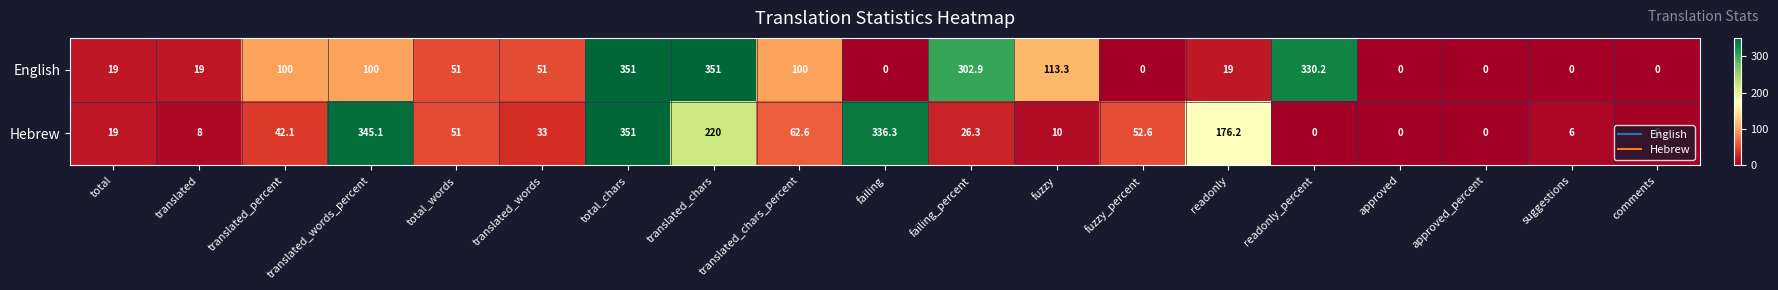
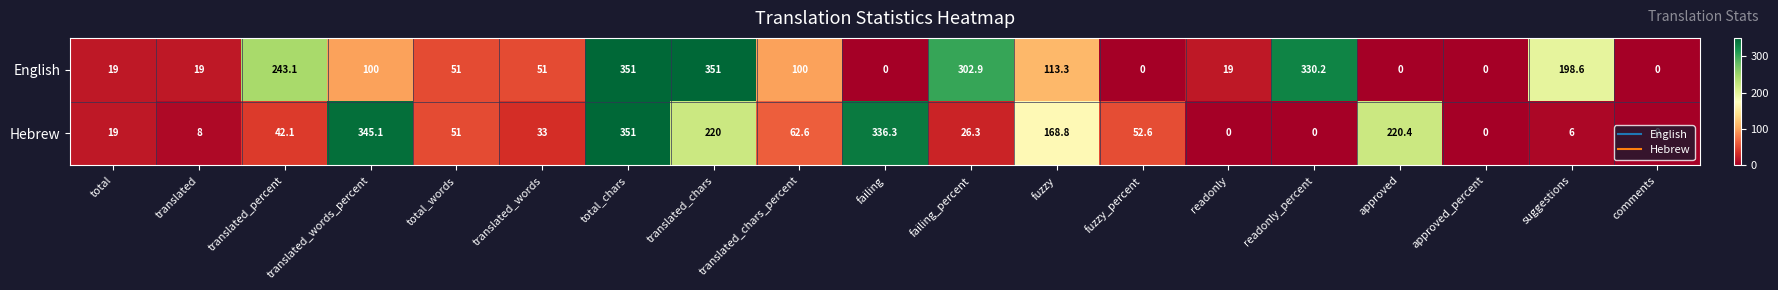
  {
    "English": {
      "total": 19,
      "translated": 19,
-     "translated_percent": 100,
+     "translated_percent": 243.1,
      "translated_words_percent": 100,
      "total_words": 51,
      "translated_words": 51,
      "total_chars": 351,
      "translated_chars": 351,
      "translated_chars_percent": 100,
      "failing": 0,
      "failing_percent": 302.9,
      "fuzzy": 113.3,
      "fuzzy_percent": 0,
      "readonly": 19,
      "readonly_percent": 330.2,
      "approved": 0,
      "approved_percent": 0,
-     "suggestions": 0,
+     "suggestions": 198.6,
      "comments": 0
    },
    "Hebrew": {
      "total": 19,
      "translated": 8,
      "translated_percent": 42.1,
      "translated_words_percent": 345.1,
      "total_words": 51,
      "translated_words": 33,
      "total_chars": 351,
      "translated_chars": 220,
      "translated_chars_percent": 62.6,
      "failing": 336.3,
      "failing_percent": 26.3,
-     "fuzzy": 10,
+     "fuzzy": 168.8,
      "fuzzy_percent": 52.6,
-     "readonly": 176.2,
+     "readonly": 0,
      "readonly_percent": 0,
-     "approved": 0,
+     "approved": 220.4,
      "approved_percent": 0,
      "suggestions": 6
    }
  }
